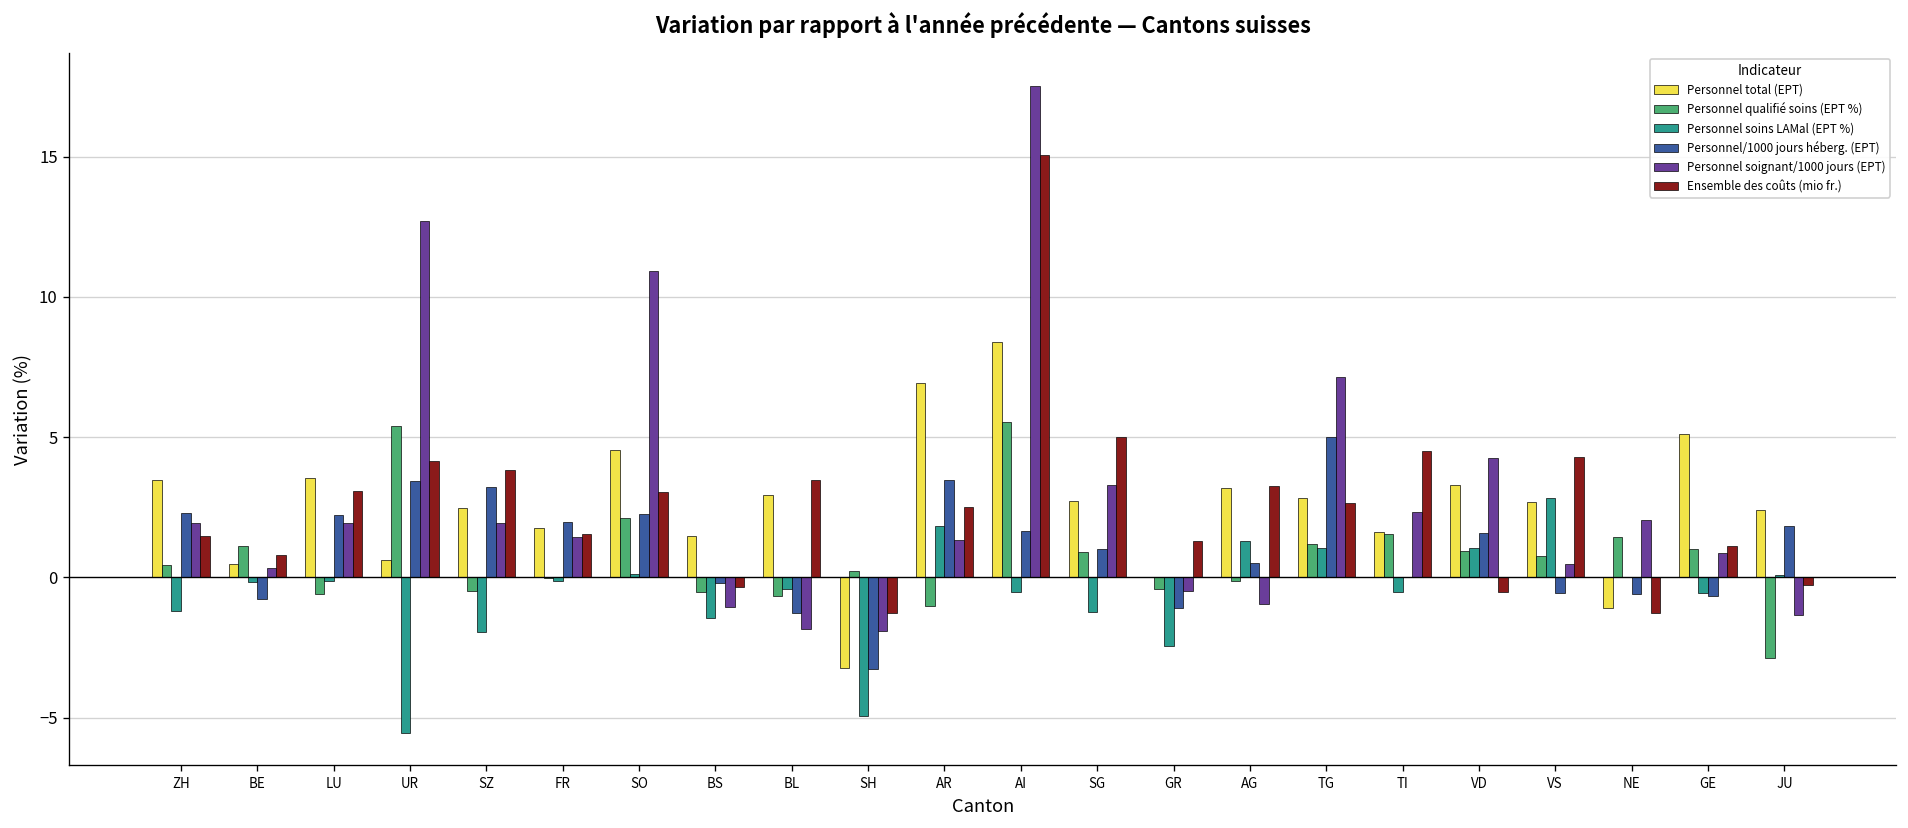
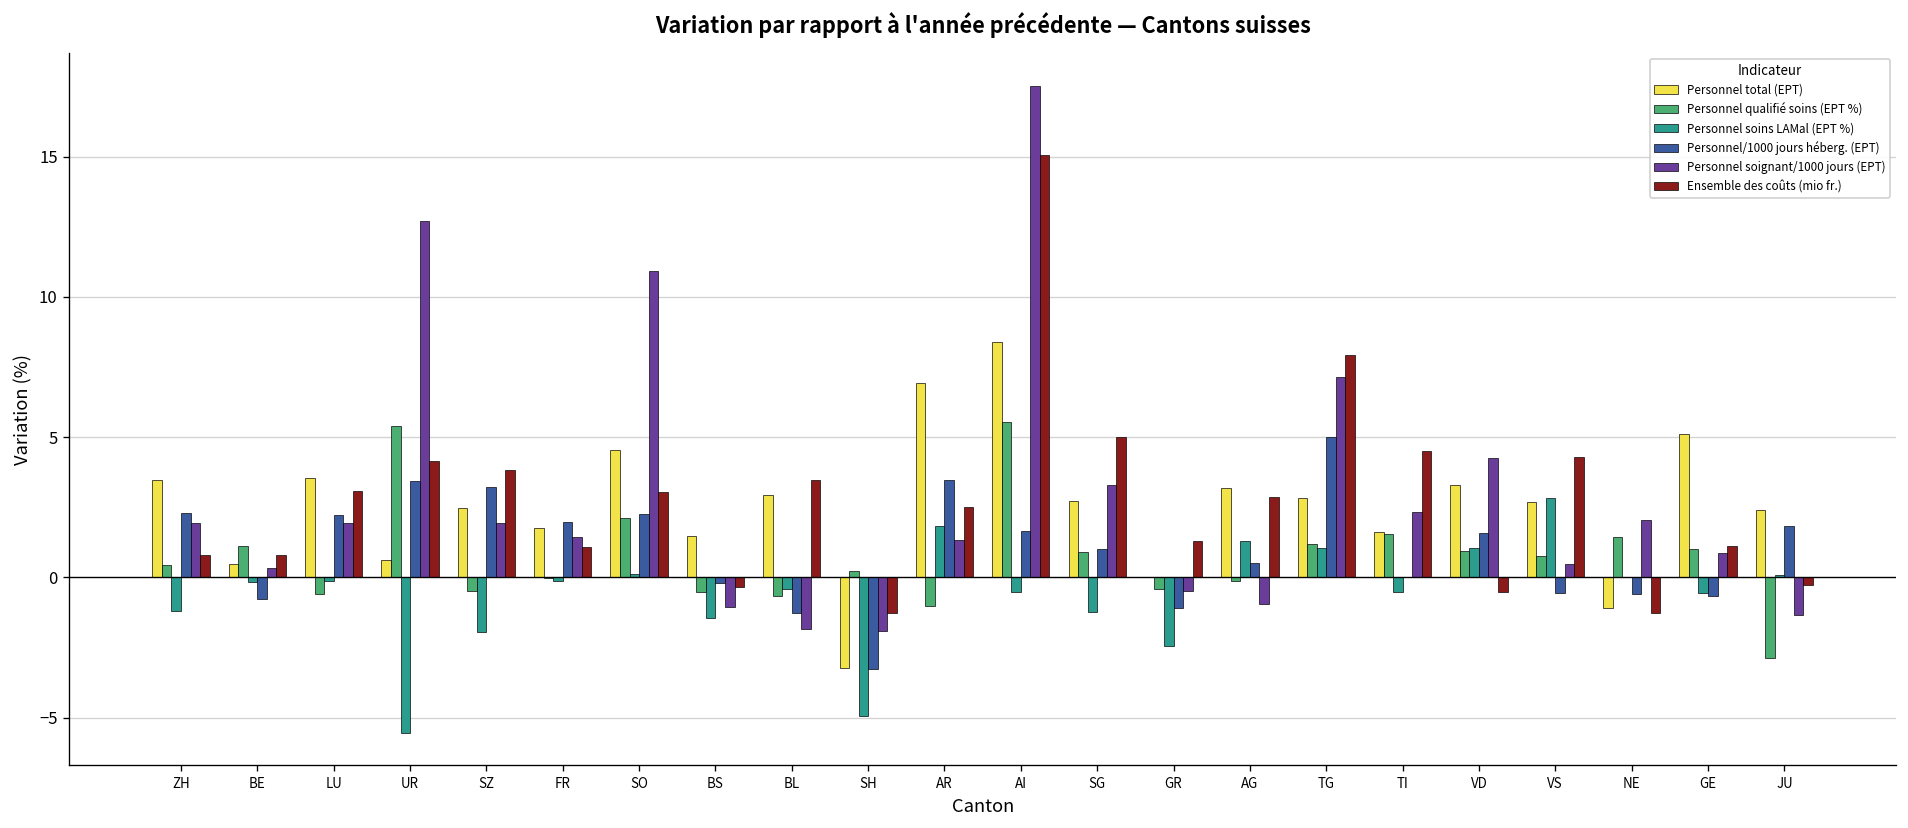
  {
    "Personnel total (EPT)": {
      "ZH": 3.5,
      "BE": 0.5,
      "LU": 3.5,
      "UR": 0.6,
      "SZ": 2.5,
      "FR": 1.8,
      "SO": 4.6,
      "BS": 1.5,
      "BL": 2.9,
      "SH": -3.2,
      "AR": 6.9,
      "AI": 8.4,
      "SG": 2.7,
      "GR": 0.0,
      "AG": 3.2,
      "TG": 2.8,
      "TI": 1.6,
      "VD": 3.3,
      "VS": 2.7,
      "NE": -1.1,
      "GE": 5.1,
      "JU": 2.4
    },
    "Ensemble des coûts (mio fr.)": {
-     "ZH": 1.5,
+     "ZH": 0.8,
      "BE": 0.8,
      "LU": 3.1,
      "UR": 4.2,
      "SZ": 3.8,
-     "FR": 1.5,
+     "FR": 1.1,
      "SO": 3.0,
      "BS": -0.3,
      "BL": 3.5,
      "SH": -1.3,
      "AR": 2.5,
      "AI": 15.1,
      "SG": 5.0,
      "GR": 1.3,
-     "AG": 3.3,
-     "TG": 2.7,
+     "AG": 2.9,
+     "TG": 7.9,
      "TI": 4.5,
      "VD": -0.5,
      "VS": 4.3,
      "NE": -1.3,
      "GE": 1.1,
      "JU": -0.3
    }
  }
